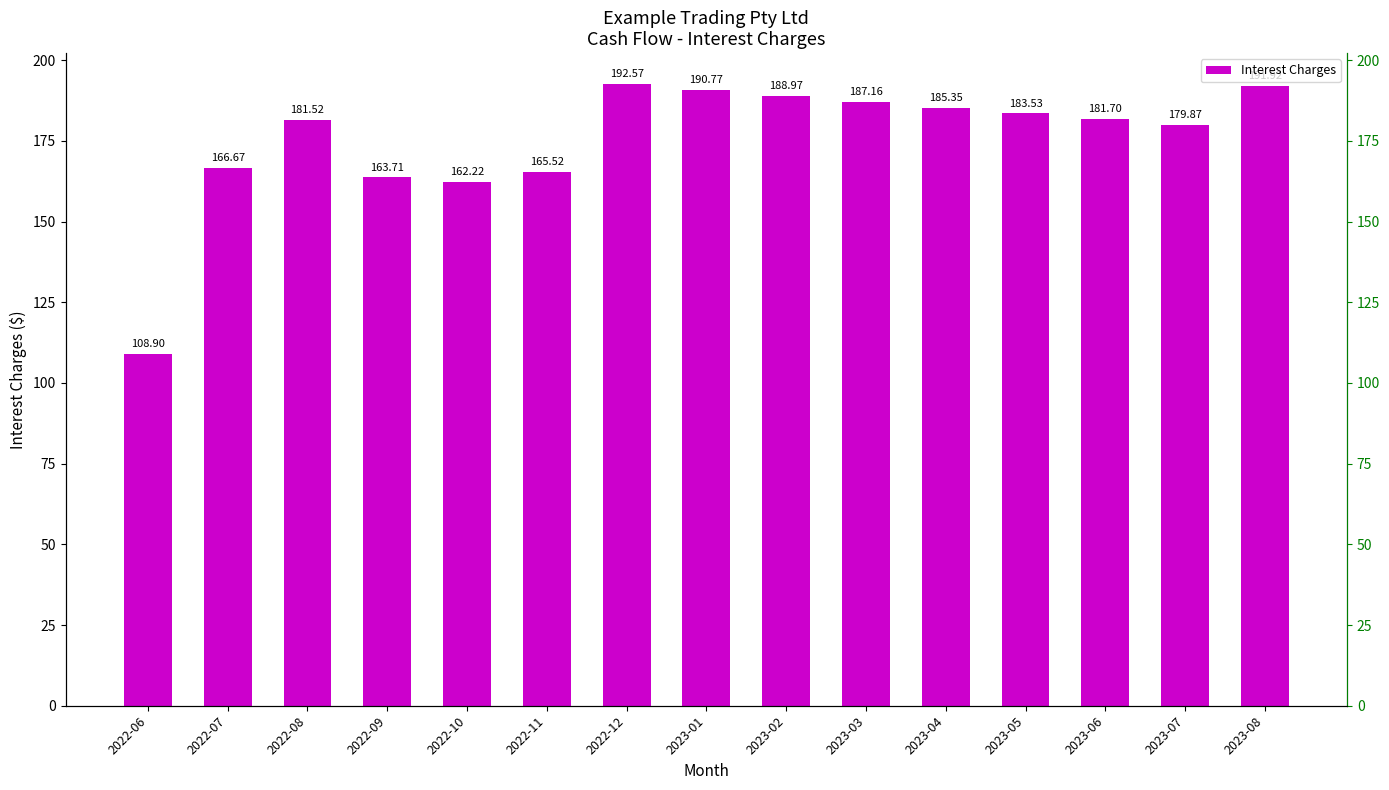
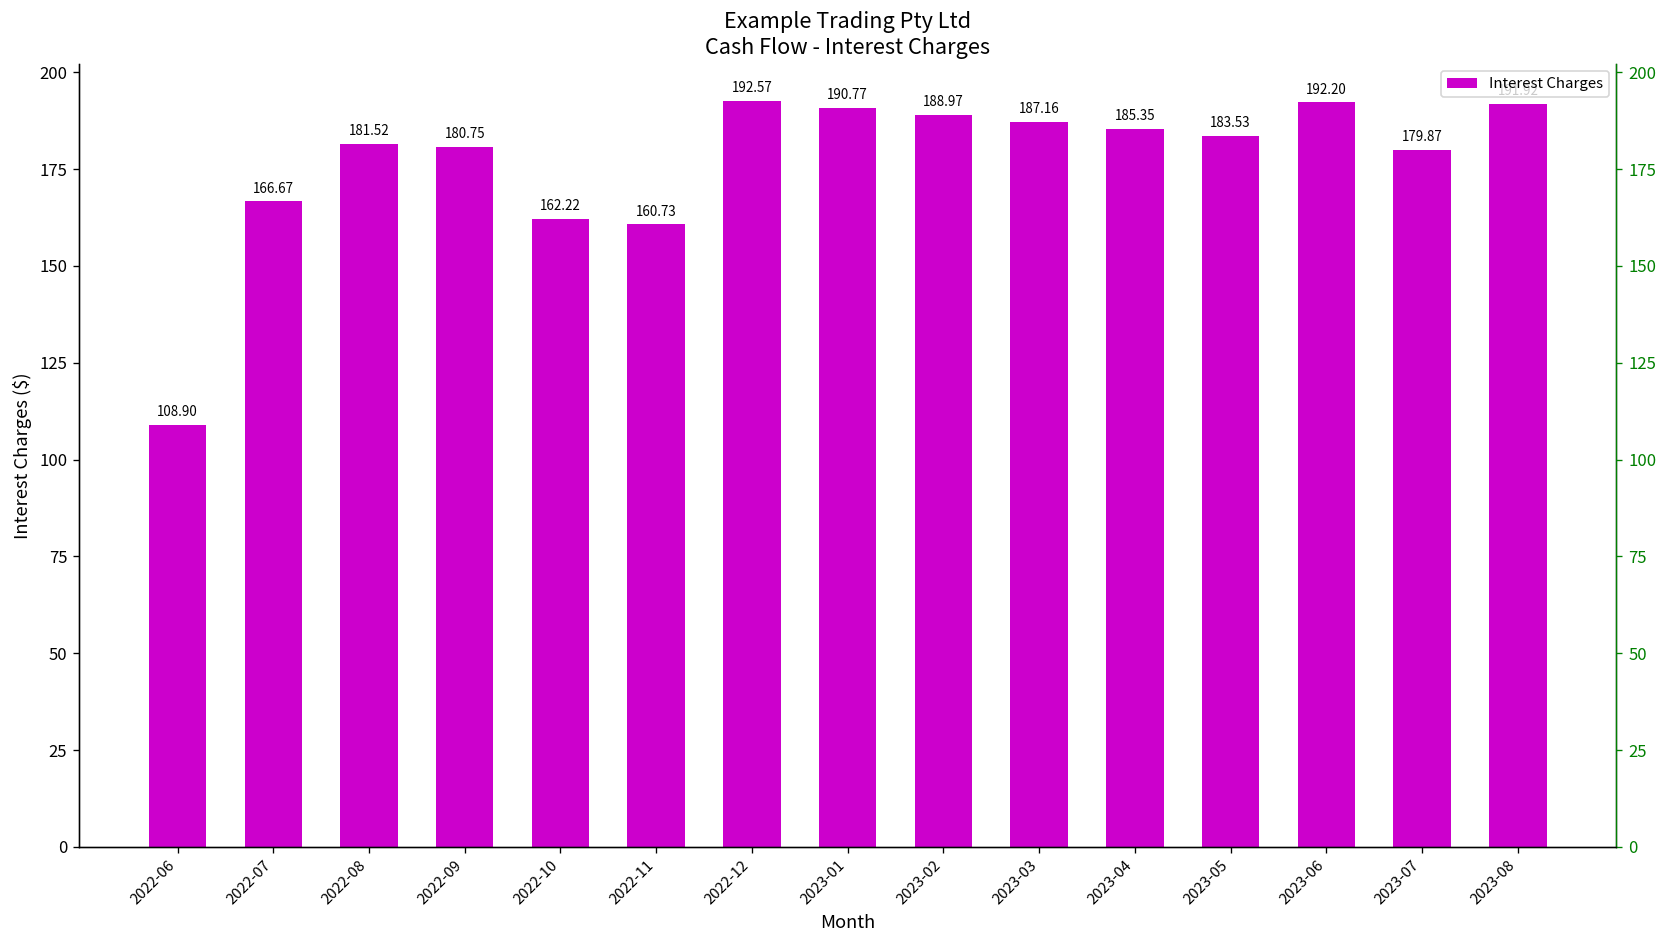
  {
    "2022-06": 108.90,
    "2022-07": 166.67,
    "2022-08": 181.52,
-   "2022-09": 163.71,
+   "2022-09": 180.75,
    "2022-10": 162.22,
-   "2022-11": 165.52,
+   "2022-11": 160.73,
    "2022-12": 192.57,
    "2023-01": 190.77,
    "2023-02": 188.97,
    "2023-03": 187.16,
    "2023-04": 185.35,
    "2023-05": 183.53,
-   "2023-06": 181.70,
+   "2023-06": 192.20,
    "2023-07": 179.87
  }
